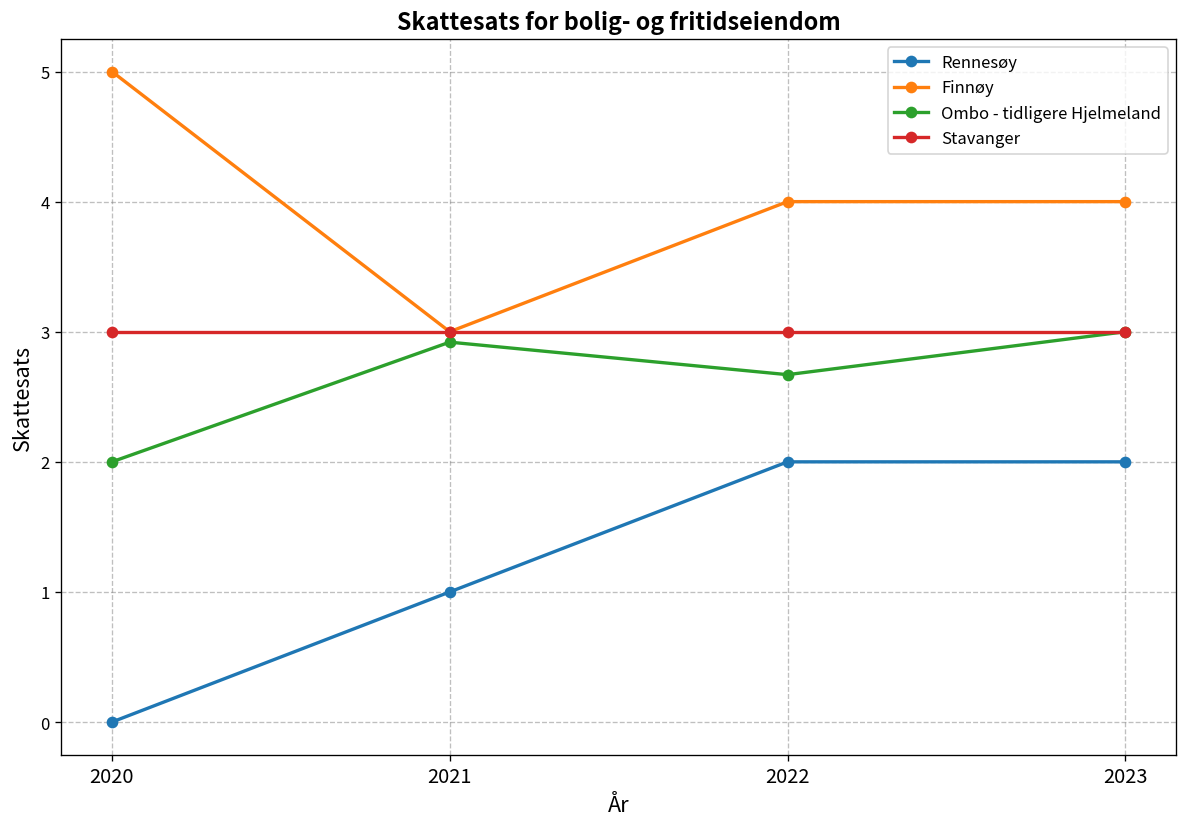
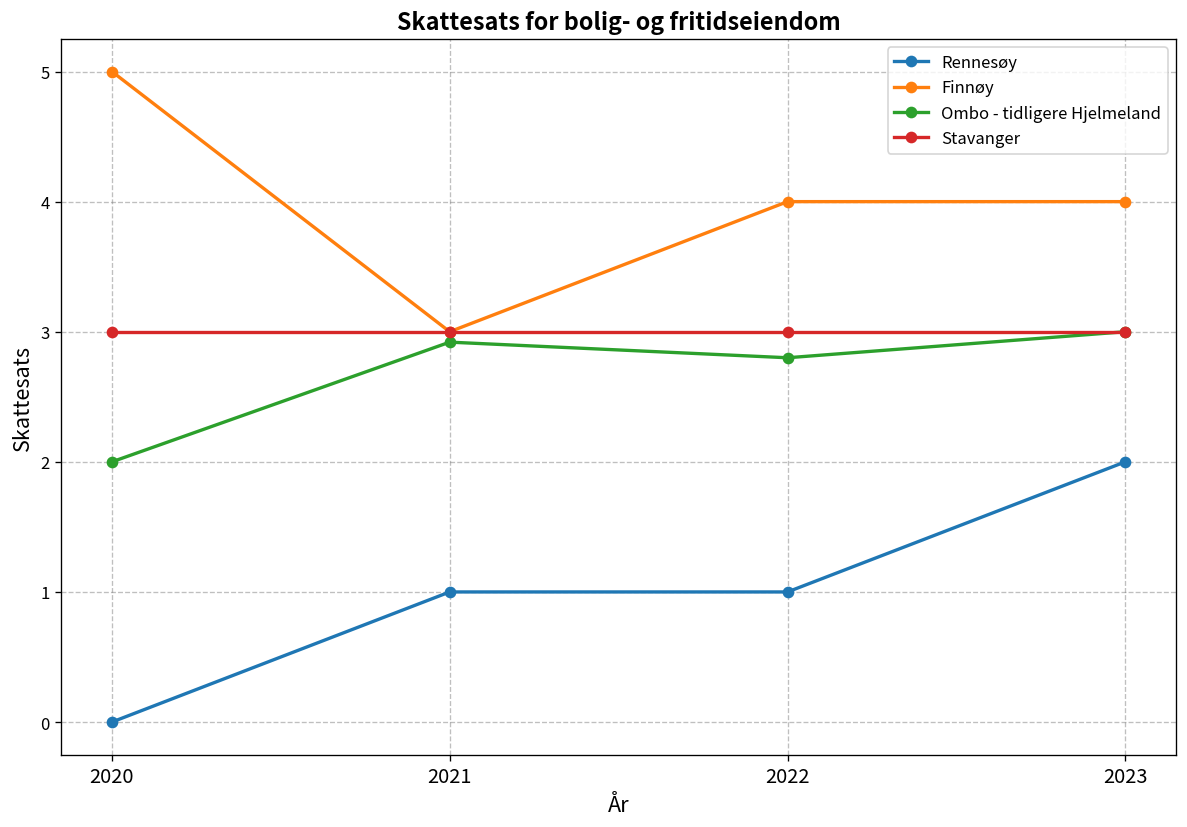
  {
    "Rennesøy": {
      "2020": 0,
      "2021": 1,
-     "2022": 2,
+     "2022": 1,
      "2023": 2
    },
    "Finnøy": {
      "2020": 5.00,
      "2022": 4.00,
      "2023": 4.00
    },
    "Ombo - tidligere Hjelmeland": {
      "2020": 2.00,
      "2021": 2.92,
-     "2022": 2.67
+     "2022": 2.80
    },
    "Stavanger": {
      "2020": 3.00,
      "2022": 3.00
    }
  }
